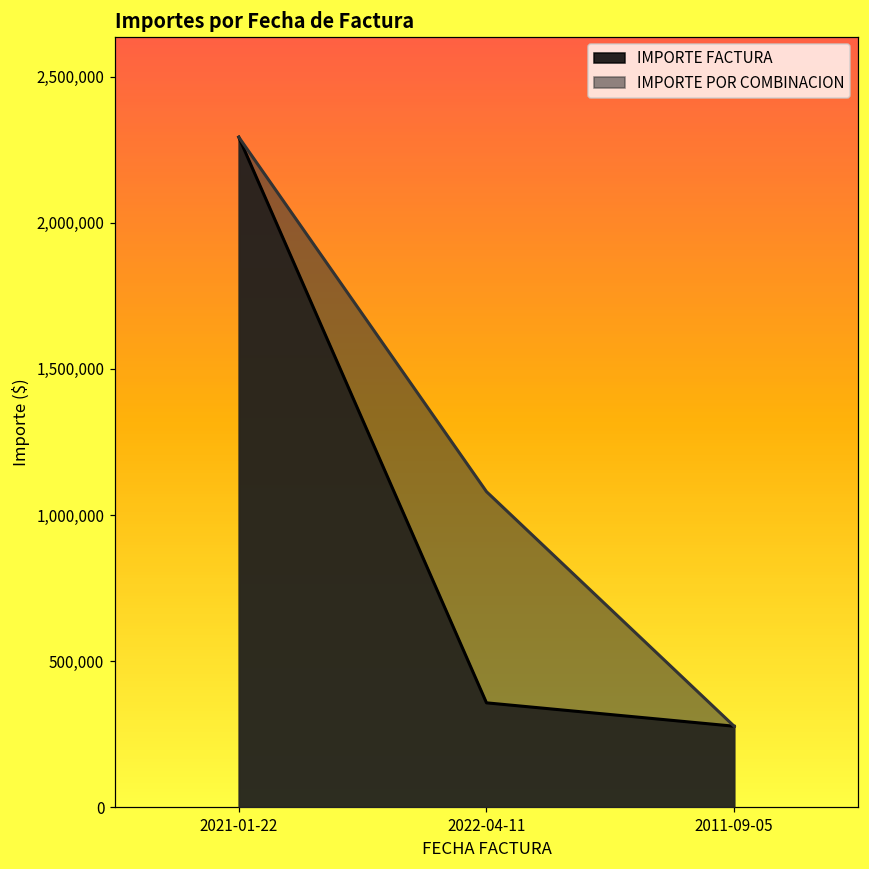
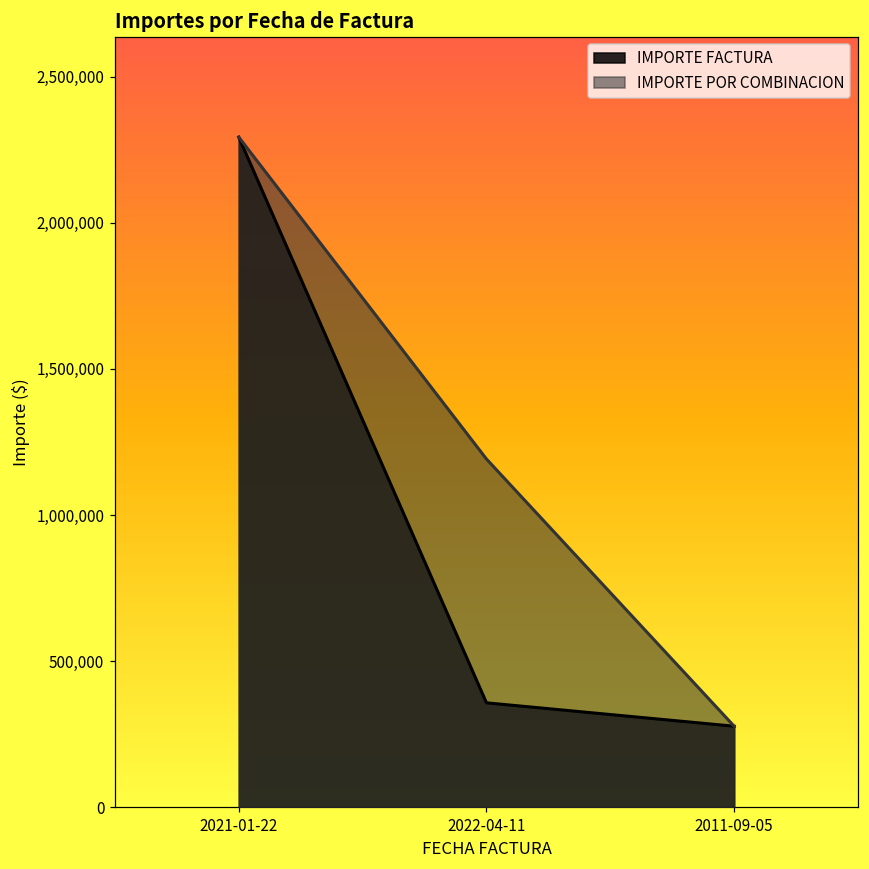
  {
    "IMPORTE FACTURA": {
      "2022-04-11": "360,000"
    },
    "IMPORTE POR COMBINACION": {
-     "2022-04-11": "1,080,000"
+     "2022-04-11": "1,190,000"
    }
  }
